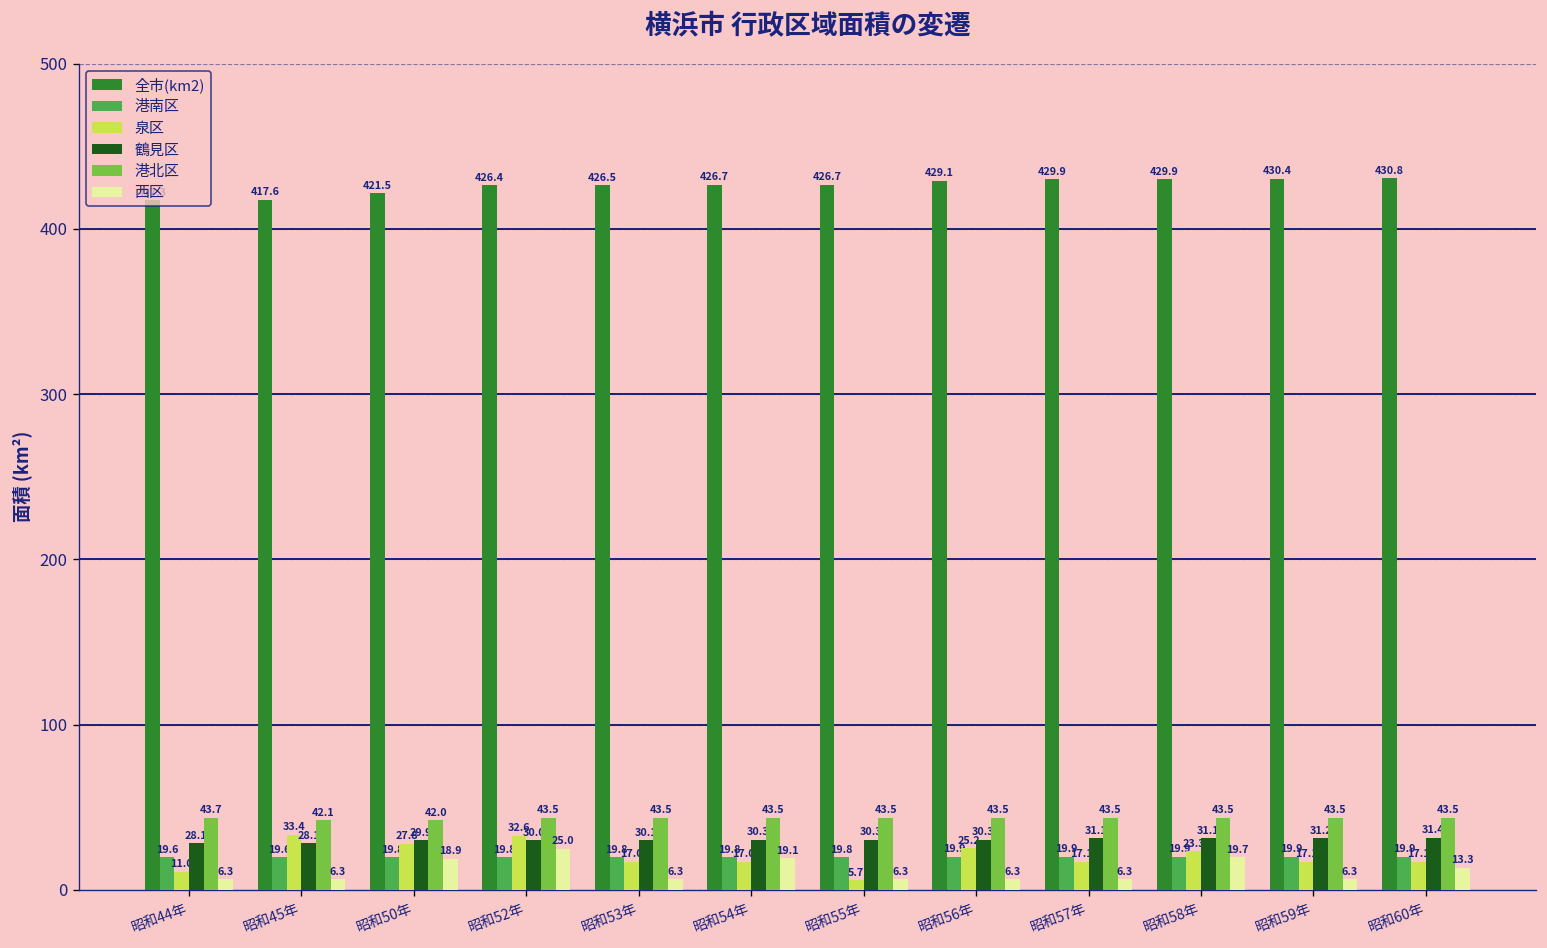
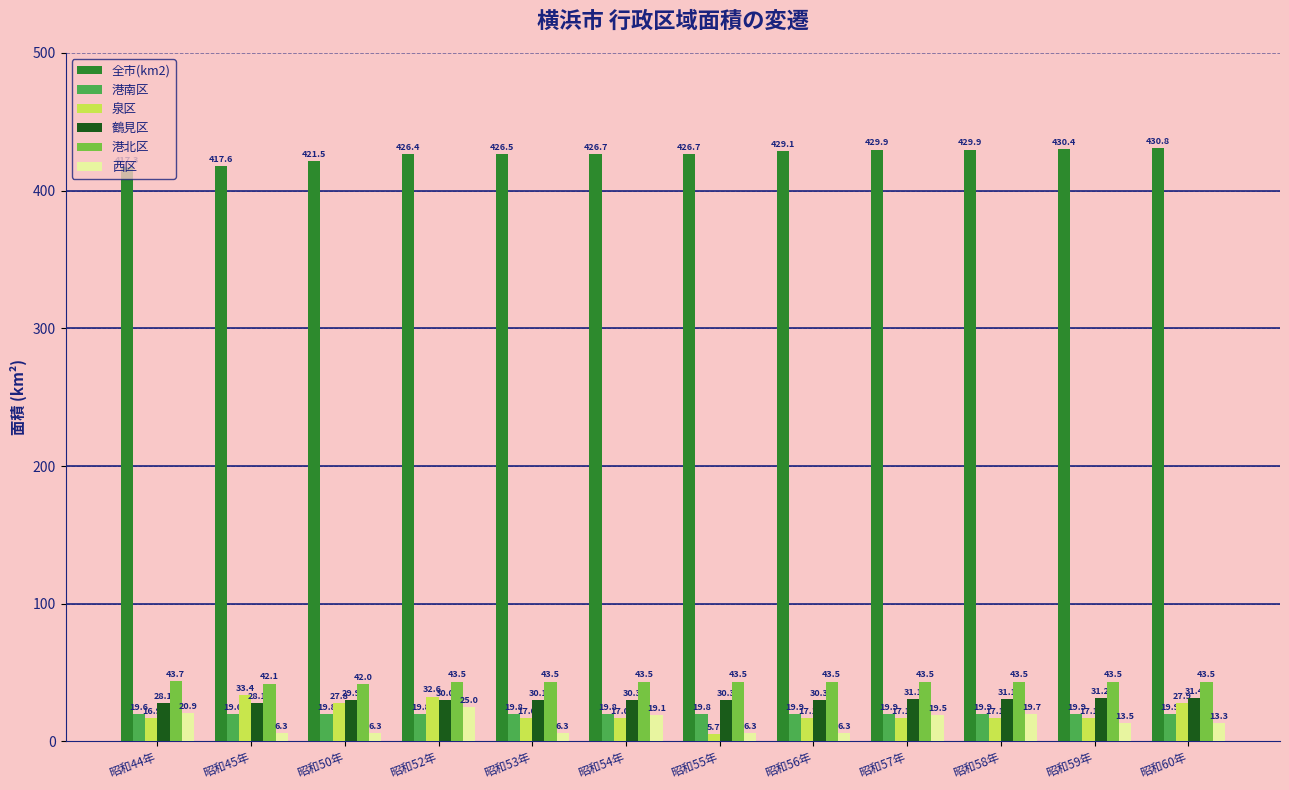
  {
    "泉区": {
-     "昭和44年": 11.0,
+     "昭和44年": 16.9,
      "昭和45年": 33.4,
      "昭和55年": 5.7,
-     "昭和56年": 25.2,
-     "昭和58年": 23.3,
-     "昭和60年": 17.1
+     "昭和56年": 17.1,
+     "昭和58年": 17.1,
+     "昭和60年": 27.9
    },
    "西区": {
-     "昭和44年": 6.3,
+     "昭和44年": 20.9,
      "昭和45年": 6.3,
-     "昭和50年": 18.9,
+     "昭和50年": 6.3,
      "昭和52年": 25.0,
      "昭和53年": 6.3,
      "昭和54年": 19.1,
      "昭和55年": 6.3,
      "昭和56年": 6.3,
-     "昭和57年": 6.3,
+     "昭和57年": 19.5,
      "昭和58年": 19.7,
-     "昭和59年": 6.3,
+     "昭和59年": 13.5,
      "昭和60年": 13.3
    }
  }
